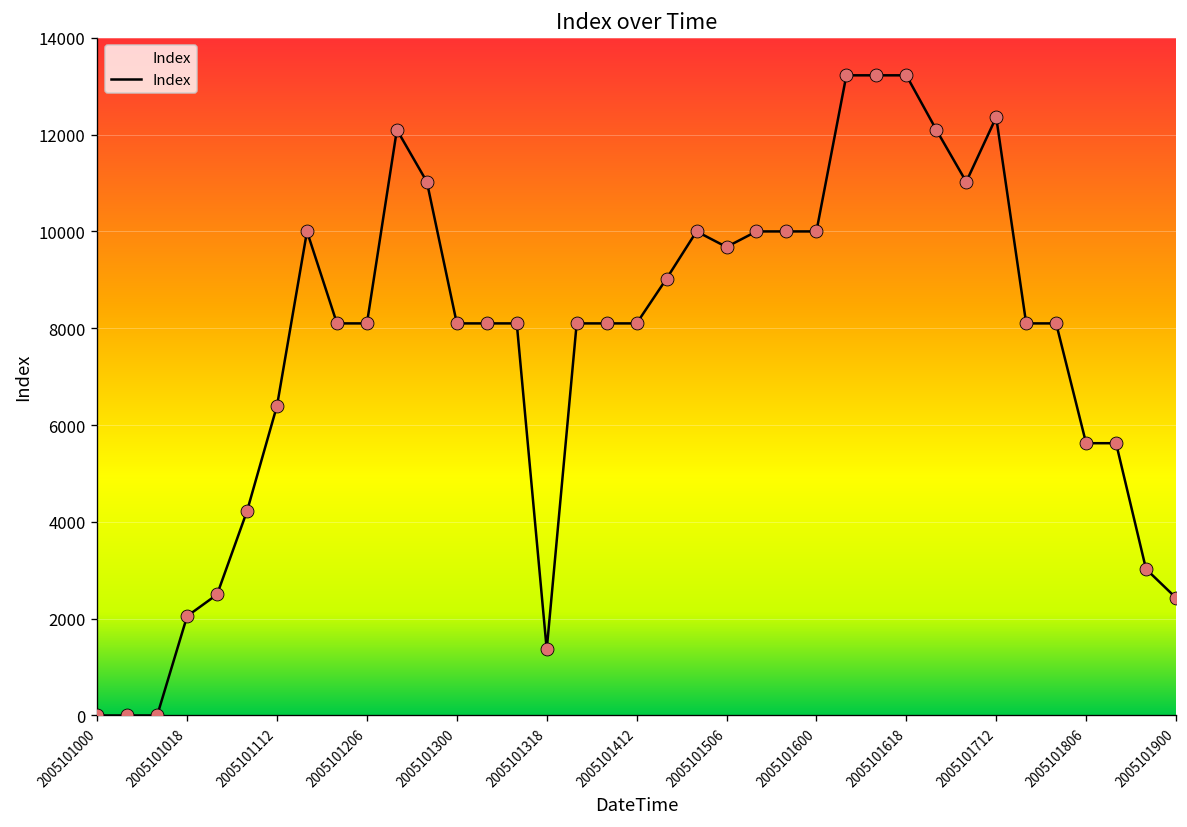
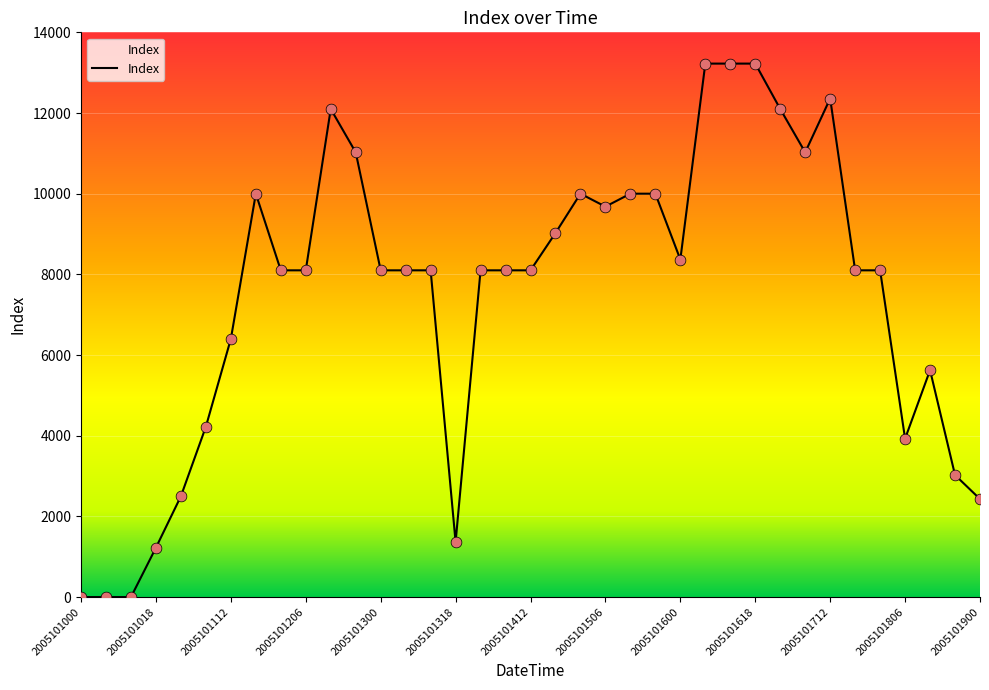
  {
    "2005101000": 0,
-   "2005101018": 2100,
+   "2005101018": 1200,
    "2005101112": 6400,
    "2005101206": 8100,
    "2005101300": 8100,
    "2005101318": 1400,
    "2005101412": 8100,
    "2005101506": 9700,
-   "2005101600": 10000,
+   "2005101600": 8400,
    "2005101618": 13200,
    "2005101712": 12400,
-   "2005101806": 5600,
+   "2005101806": 3900,
    "2005101900": 2400
  }
